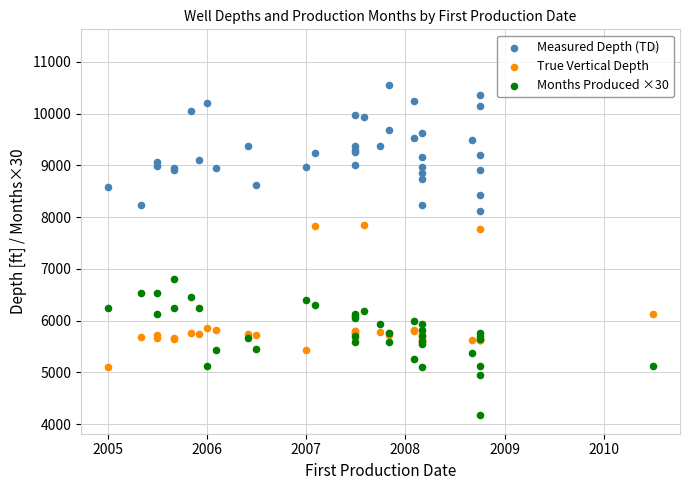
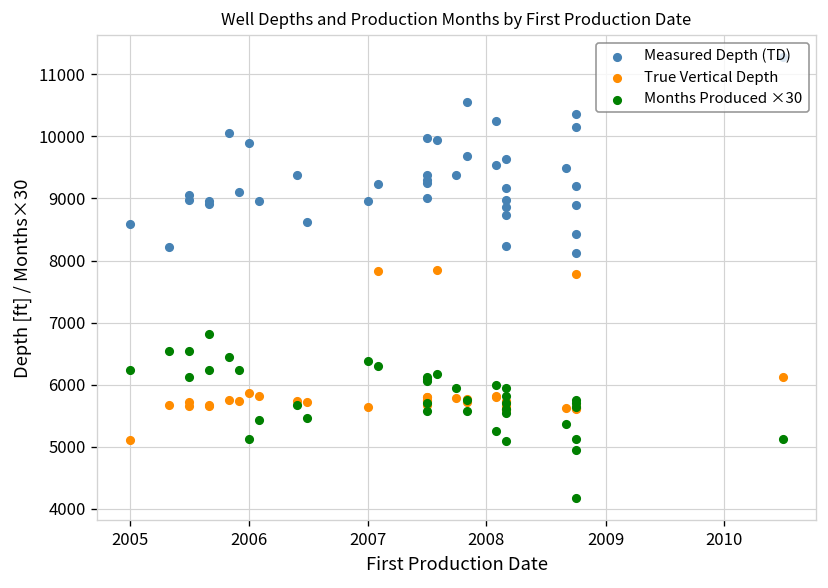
  {
    "Measured Depth (TD)": {
-     "2006": 10200
+     "2006": 9900
    },
    "True Vertical Depth": {
-     "2007": 5400
+     "2007": 5600
    }
  }
